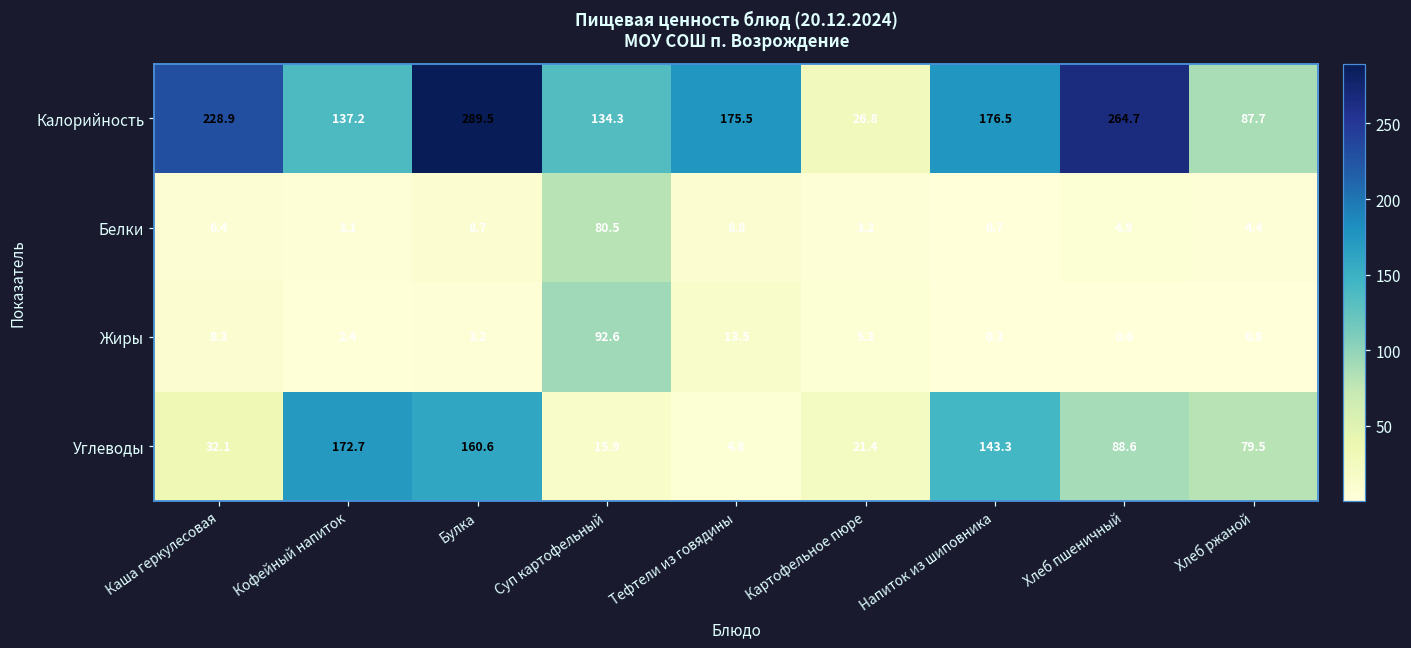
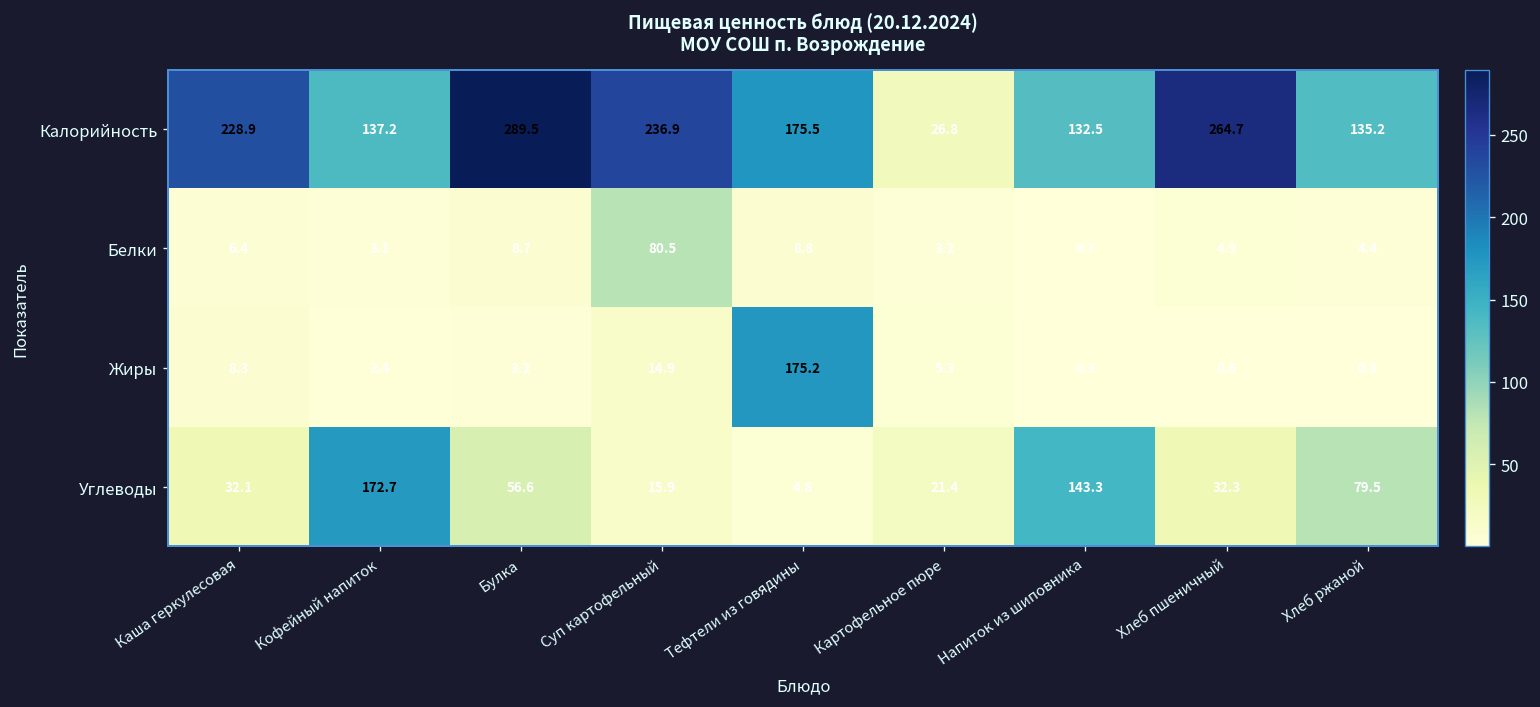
  {
    "Калорийность": {
      "Каша геркулесовая": 228.9,
      "Кофейный напиток": 137.2,
      "Булка": 289.5,
-     "Суп картофельный": 134.3,
+     "Суп картофельный": 236.9,
      "Тефтели из говядины": 175.5,
      "Картофельное пюре": 26.8,
-     "Напиток из шиповника": 176.5,
+     "Напиток из шиповника": 132.5,
      "Хлеб пшеничный": 264.7,
-     "Хлеб ржаной": 87.7
+     "Хлеб ржаной": 135.2
    },
    "Белки": {
      "Суп картофельный": 80.5
    },
    "Жиры": {
-     "Суп картофельный": 92.6,
-     "Тефтели из говядины": 13.5
+     "Суп картофельный": 14.9,
+     "Тефтели из говядины": 175.2
    },
    "Углеводы": {
      "Каша геркулесовая": 32.1,
      "Кофейный напиток": 172.7,
-     "Булка": 160.6,
+     "Булка": 56.6,
      "Суп картофельный": 15.9,
      "Картофельное пюре": 21.4,
      "Напиток из шиповника": 143.3,
-     "Хлеб пшеничный": 88.6,
+     "Хлеб пшеничный": 32.3,
      "Хлеб ржаной": 79.5
    }
  }
